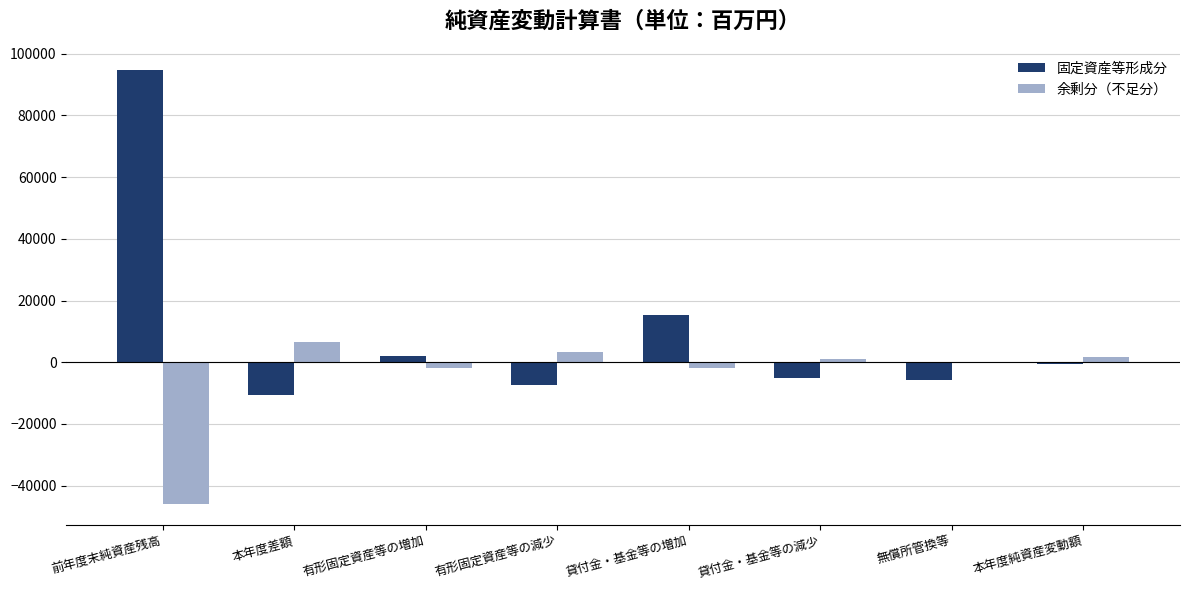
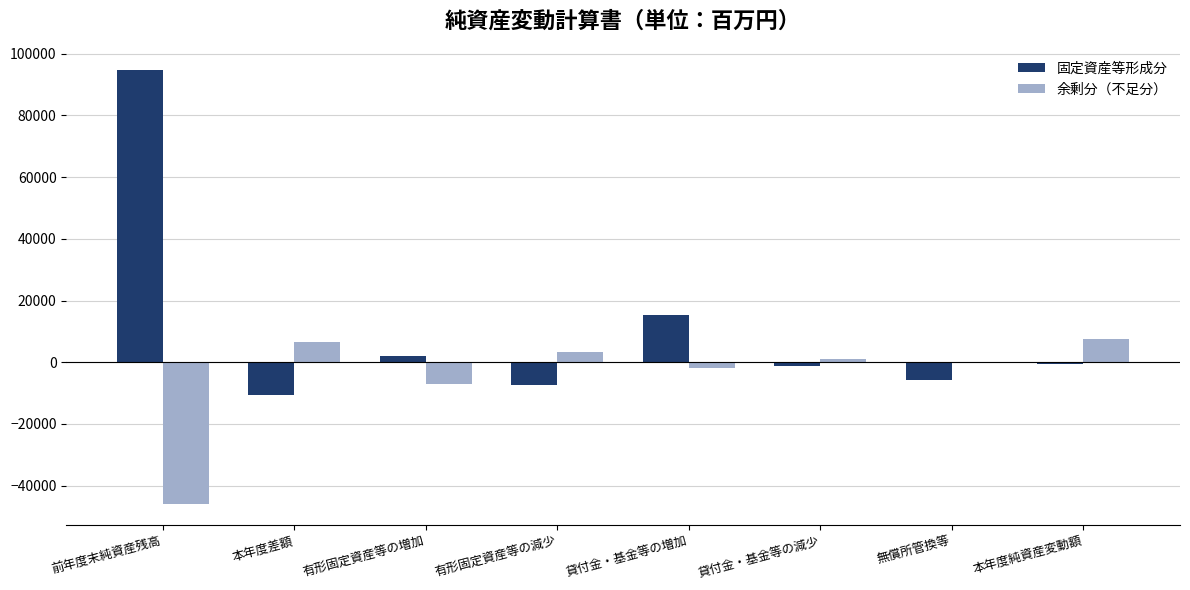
  {
    "固定資産等形成分": {
      "前年度末純資産残高": 95000,
      "本年度差額": -11000,
      "有形固定資産等の増加": 2000,
      "有形固定資産等の減少": -7000,
      "貸付金・基金等の増加": 15000,
-     "貸付金・基金等の減少": -5000,
+     "貸付金・基金等の減少": -1000,
      "無償所管換等": -6000
    },
    "余剰分（不足分）": {
      "前年度末純資産残高": -46000,
      "本年度差額": 7000,
-     "有形固定資産等の増加": -2000,
+     "有形固定資産等の増加": -7000,
      "有形固定資産等の減少": 3000,
      "貸付金・基金等の増加": -2000,
      "貸付金・基金等の減少": 1000,
-     "本年度純資産変動額": 2000
+     "本年度純資産変動額": 8000
    }
  }
